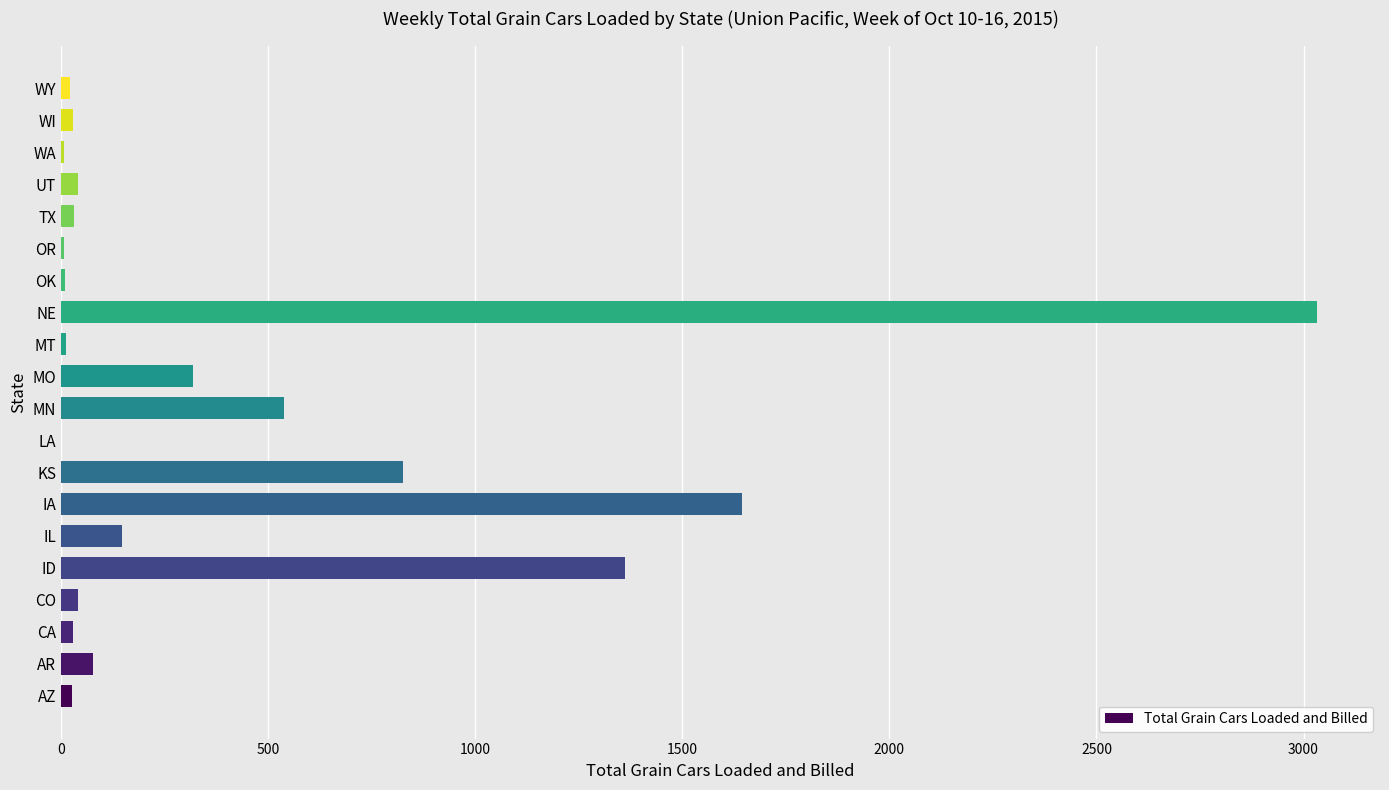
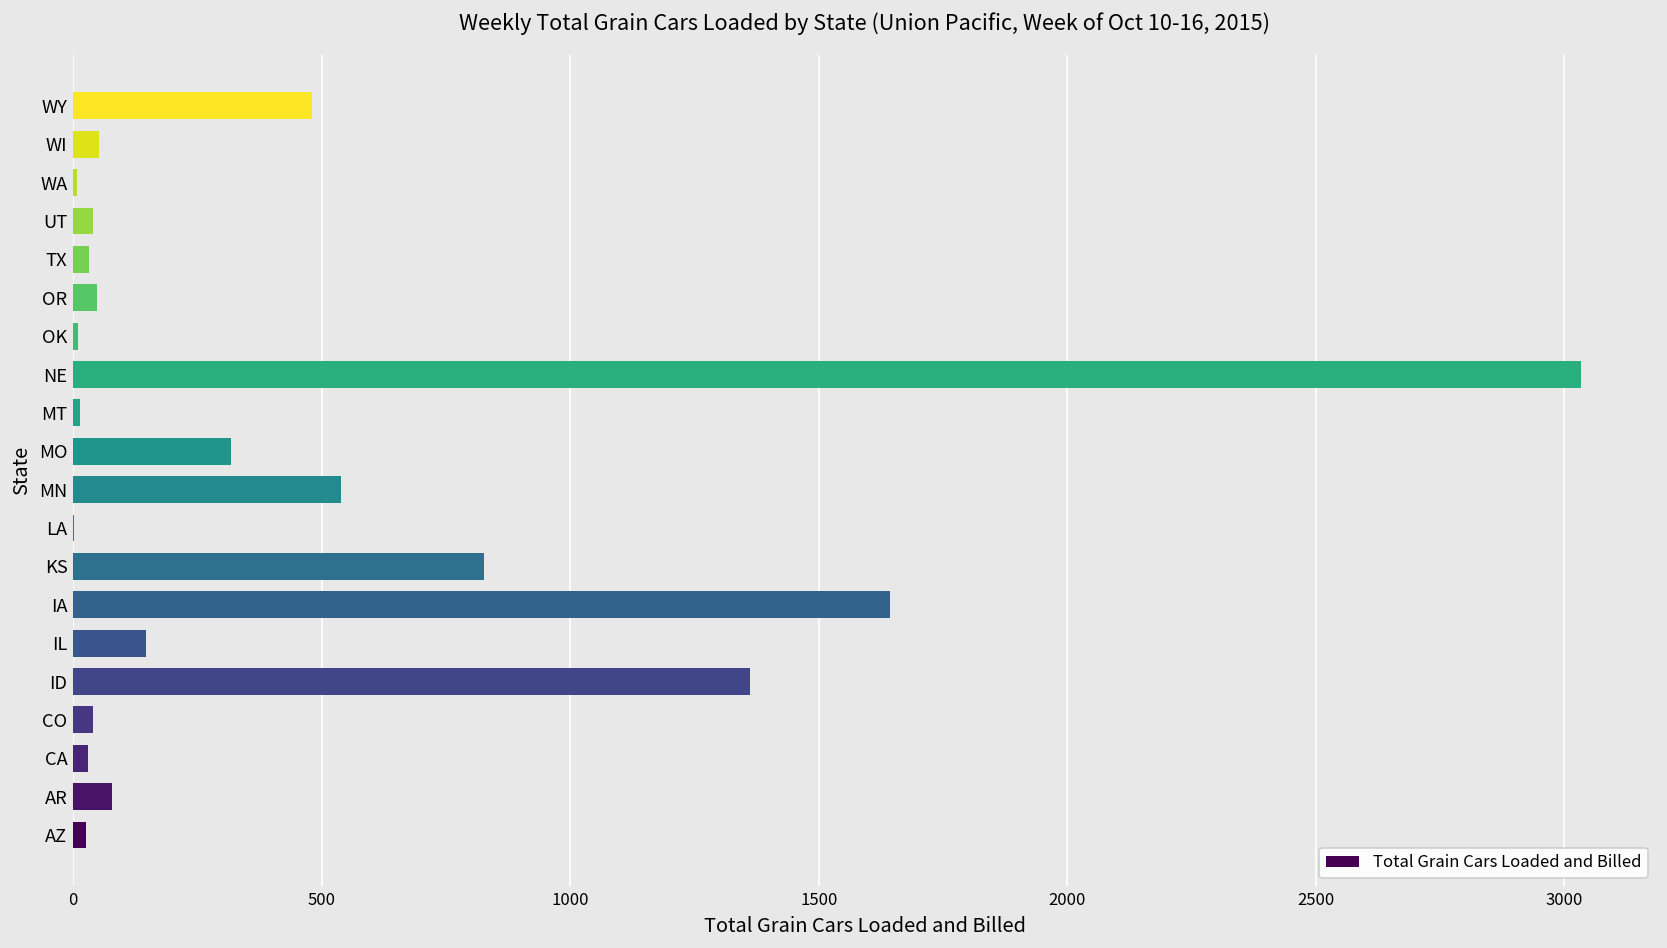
  {
-   "WY": 20,
-   "WI": 30,
+   "WY": 480,
+   "WI": 50,
    "WA": 10,
    "UT": 40,
    "TX": 30,
-   "OR": 10,
+   "OR": 50,
    "OK": 10,
    "NE": 3030,
    "MT": 10,
    "MO": 320,
    "MN": 540,
    "KS": 830,
    "IA": 1640,
    "IL": 150,
    "ID": 1360,
    "CO": 40,
    "CA": 30,
    "AR": 80,
    "AZ": 30
  }
